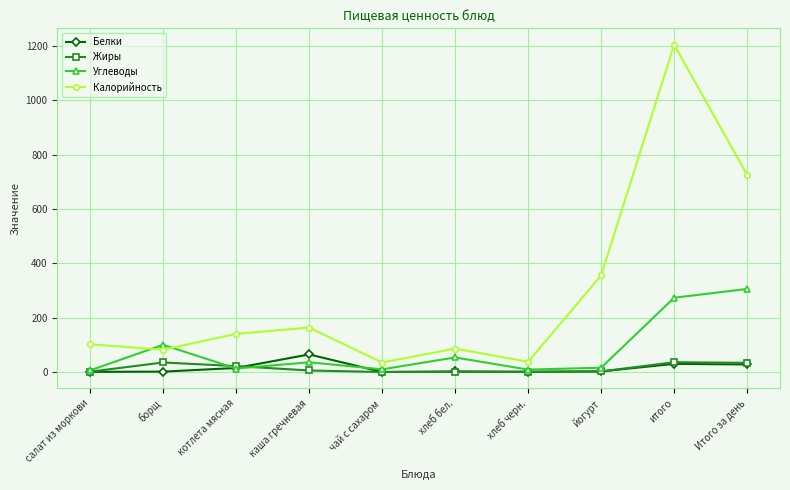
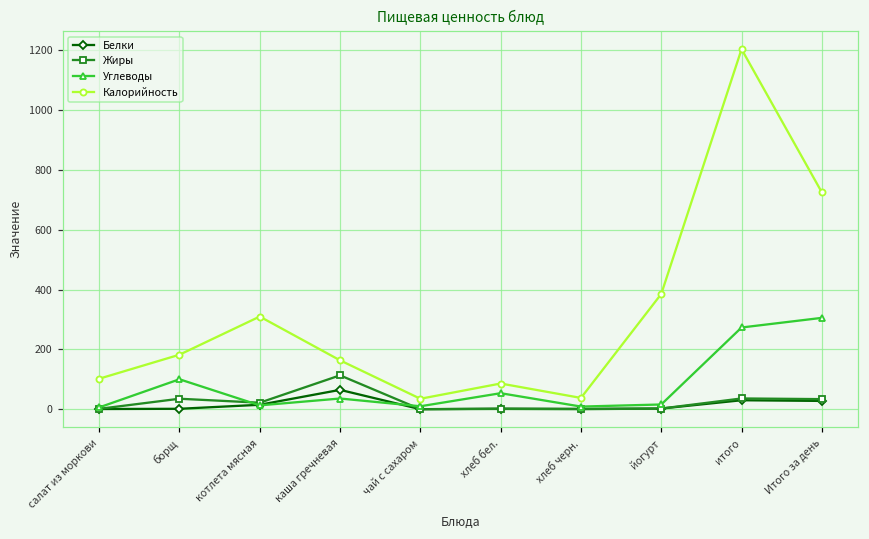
  {
    "Белки": {
      "борщ": 0,
      "каша гречневая": 60
    },
    "Жиры": {
      "борщ": 40,
-     "каша гречневая": 10
+     "каша гречневая": 110
    },
    "Углеводы": {
      "борщ": 100,
      "каша гречневая": 40,
      "чай с сахаром": 10,
      "хлеб бел.": 50,
      "йогурт": 20,
      "итого": 270,
      "Итого за день": 310
    },
    "Калорийность": {
      "салат из моркови": 100,
-     "борщ": 80,
-     "котлета мясная": 140,
+     "борщ": 180,
+     "котлета мясная": 310,
      "каша гречневая": 160,
      "чай с сахаром": 40,
      "хлеб бел.": 90,
      "хлеб черн.": 40,
-     "йогурт": 360,
+     "йогурт": 390,
      "итого": 1200,
      "Итого за день": 730
    }
  }
